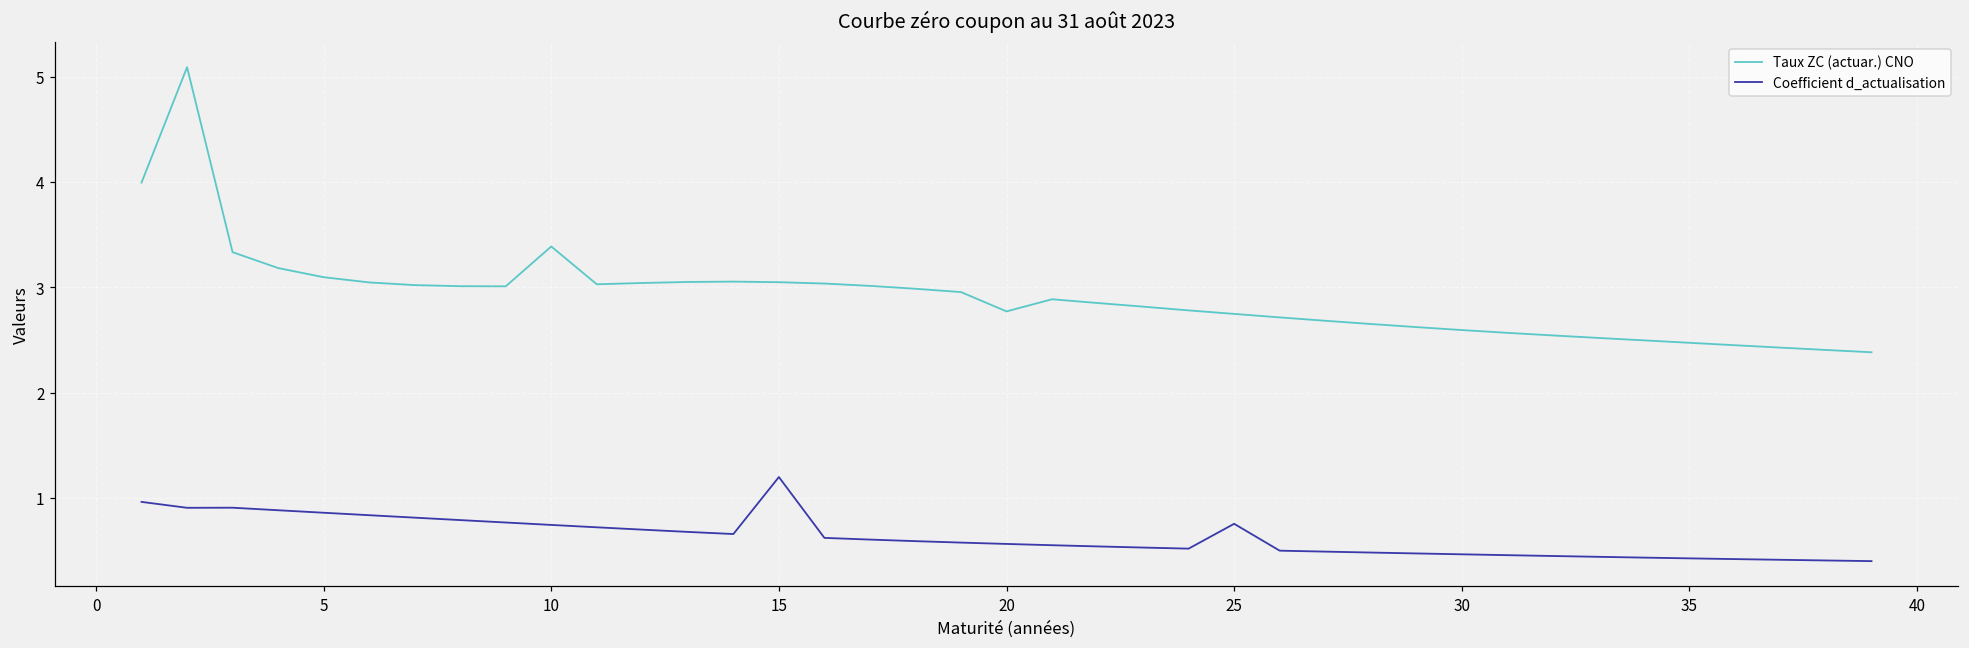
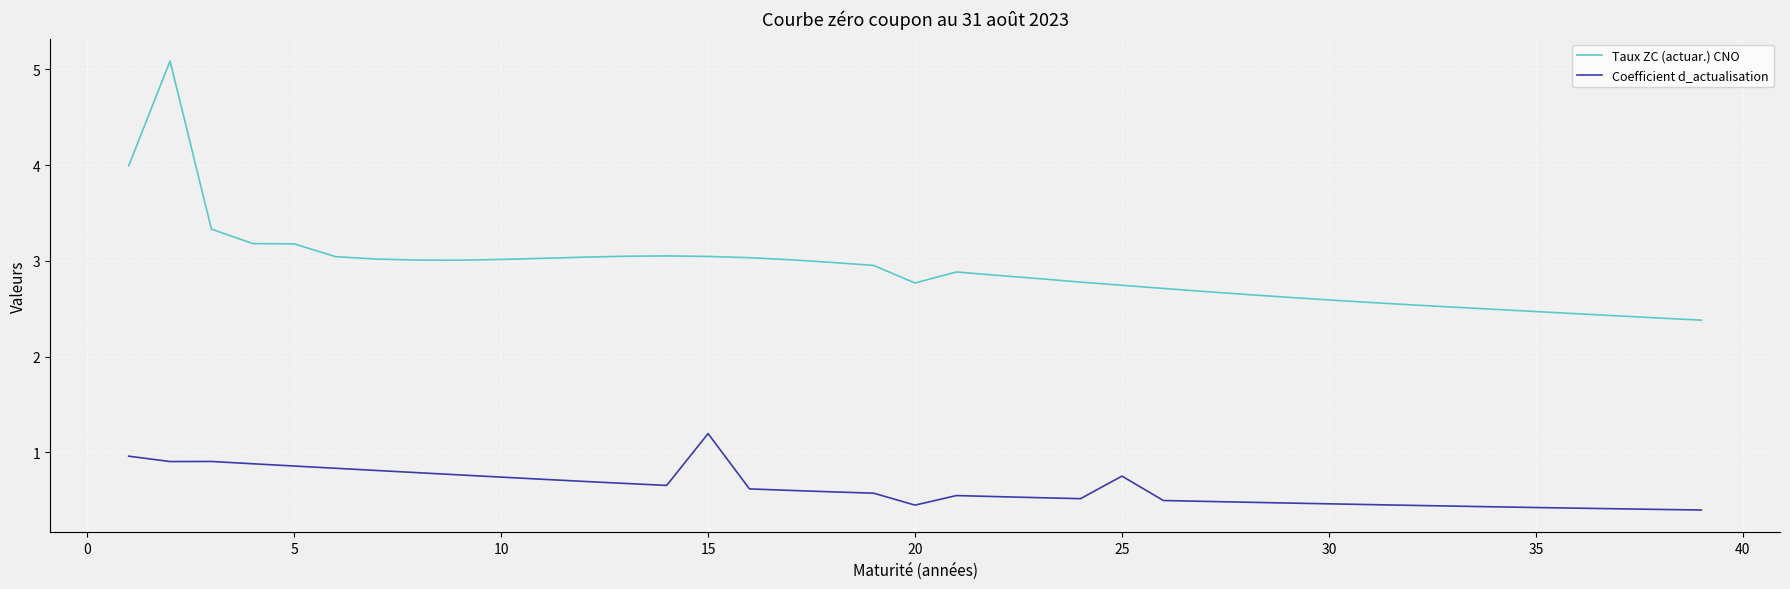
  {
    "Taux ZC (actuar.) CNO": {
-     "5": 3.1,
-     "10": 3.4,
+     "5": 3.2,
+     "10": 3.0,
      "15": 3.0,
      "20": 2.8,
      "25": 2.7,
      "30": 2.6,
      "35": 2.5
    },
    "Coefficient d_actualisation": {
      "5": 0.9,
      "10": 0.7,
      "15": 1.2,
-     "20": 0.6,
+     "20": 0.5,
      "25": 0.8,
      "30": 0.5,
      "35": 0.4
    }
  }
